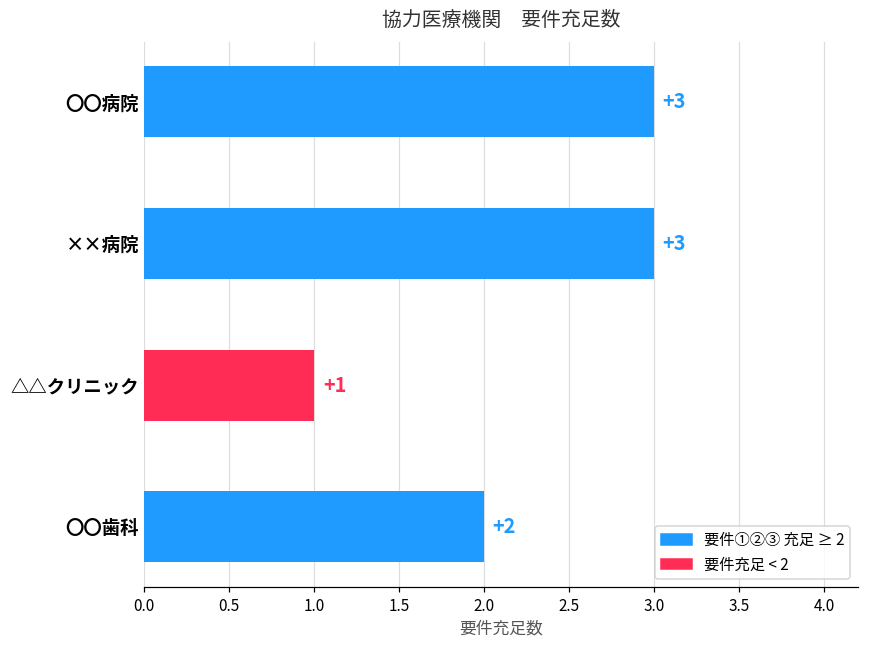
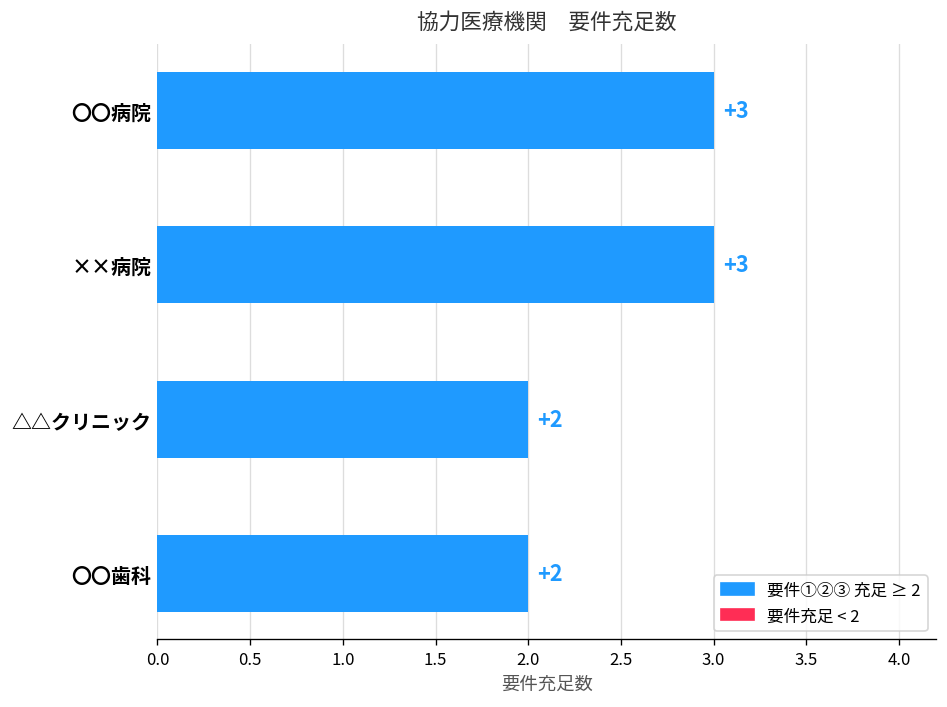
  {
    "〇〇病院": "+3",
    "××病院": "+3",
-   "△△クリニック": "+1",
+   "△△クリニック": "+2",
    "〇〇歯科": "+2"
  }
